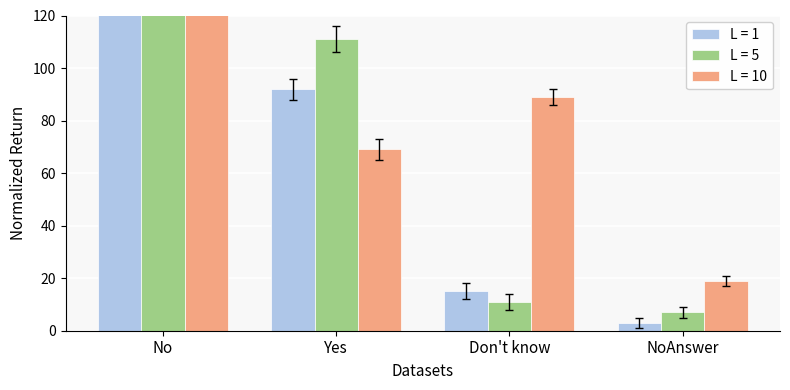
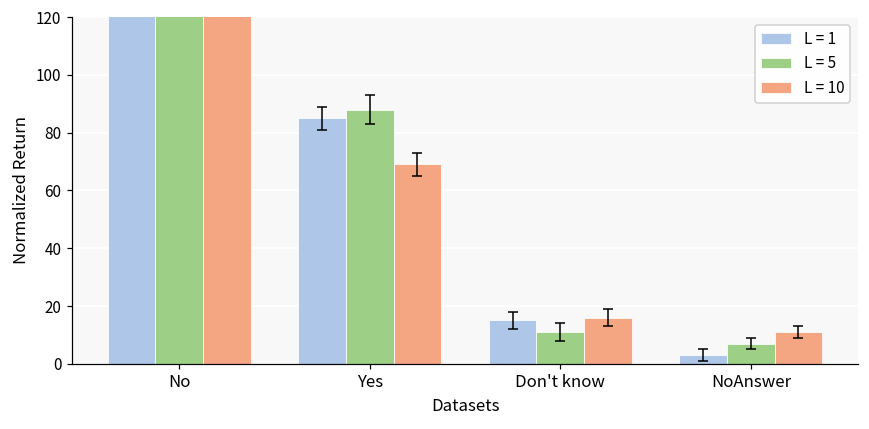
  {
    "L = 1": {
-     "Yes": 92,
+     "Yes": 85,
      "Don't know": 15,
      "NoAnswer": 3
    },
    "L = 5": {
-     "Yes": 111,
+     "Yes": 88,
      "Don't know": 11,
      "NoAnswer": 7
    },
    "L = 10": {
      "Yes": 69,
-     "Don't know": 89,
-     "NoAnswer": 19
+     "Don't know": 16,
+     "NoAnswer": 11
    }
  }
